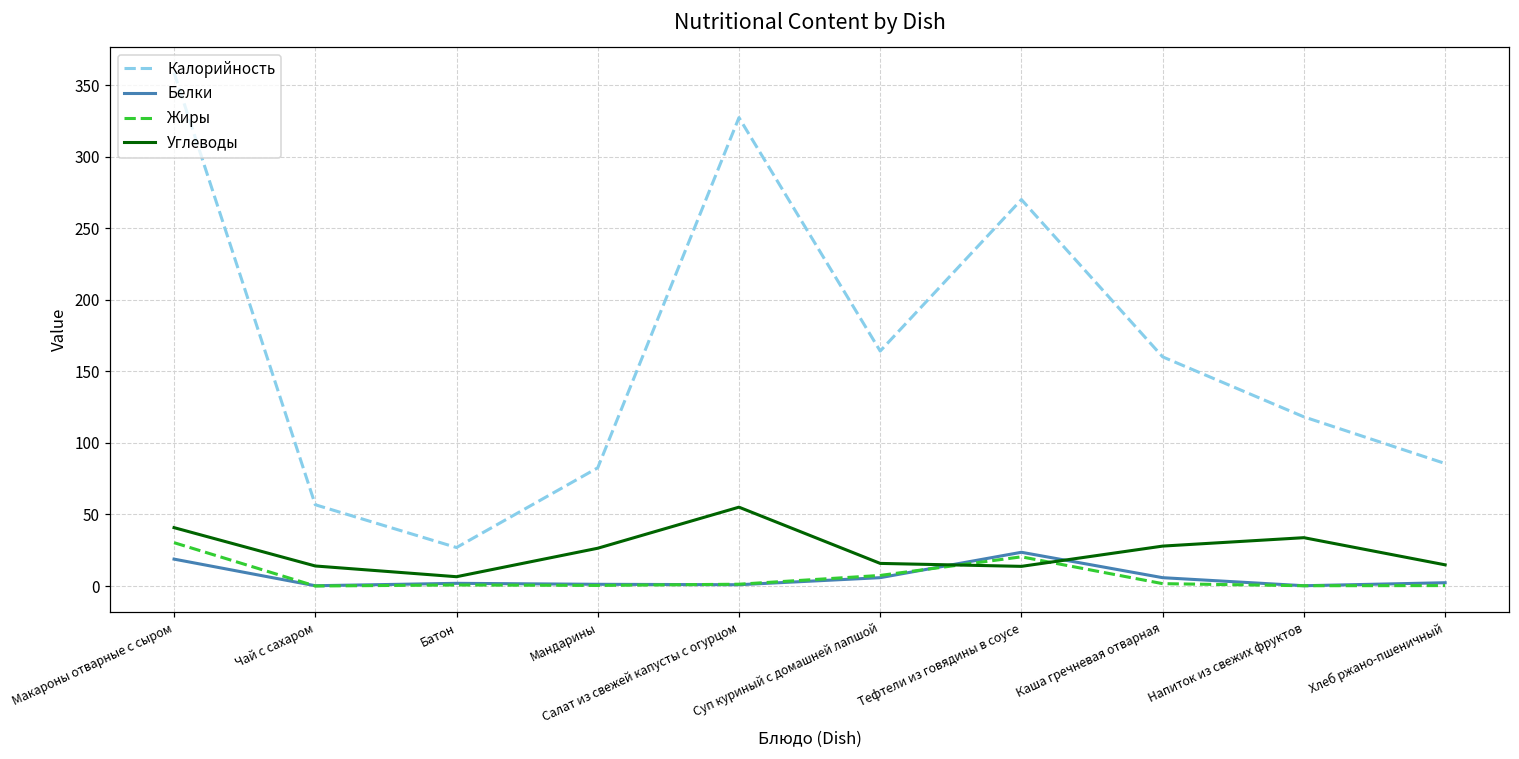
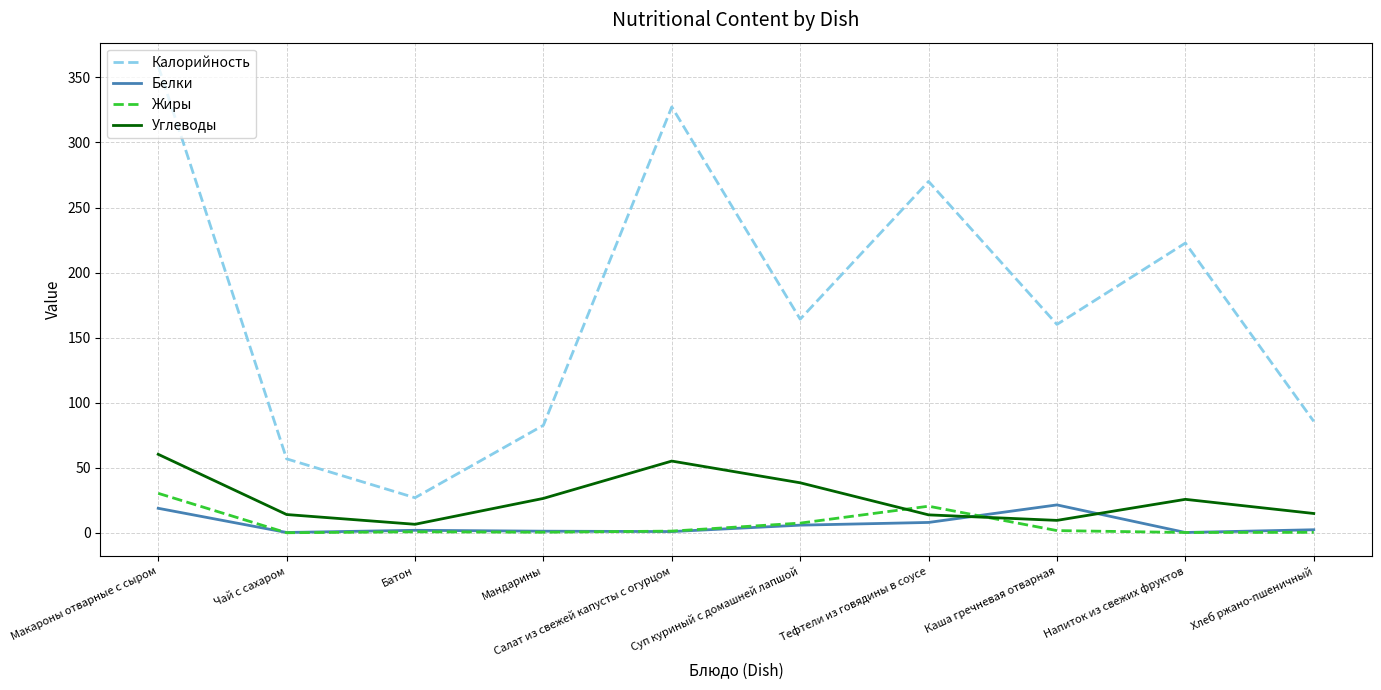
  {
    "Калорийность": {
      "Чай с сахаром": 57,
      "Батон": 27,
      "Мандарины": 83,
      "Салат из свежей капусты с огурцом": 327,
      "Суп куриный с домашней лапшой": 164,
      "Тефтели из говядины в соусе": 270,
      "Каша гречневая отварная": 160,
-     "Напиток из свежих фруктов": 118,
+     "Напиток из свежих фруктов": 223,
      "Хлеб ржано-пшеничный": 86
    },
    "Белки": {
      "Макароны отварные с сыром": 19,
-     "Тефтели из говядины в соусе": 24,
-     "Каша гречневая отварная": 6,
+     "Тефтели из говядины в соусе": 8,
+     "Каша гречневая отварная": 21,
      "Хлеб ржано-пшеничный": 2
    },
    "Жиры": {
      "Макароны отварные с сыром": 30,
      "Тефтели из говядины в соусе": 20,
      "Каша гречневая отварная": 2,
      "Хлеб ржано-пшеничный": 0
    },
    "Углеводы": {
-     "Макароны отварные с сыром": 41,
+     "Макароны отварные с сыром": 60,
      "Чай с сахаром": 14,
      "Батон": 7,
      "Мандарины": 26,
      "Салат из свежей капусты с огурцом": 55,
-     "Суп куриный с домашней лапшой": 16,
+     "Суп куриный с домашней лапшой": 38,
      "Тефтели из говядины в соусе": 14,
-     "Каша гречневая отварная": 28,
-     "Напиток из свежих фруктов": 34,
+     "Каша гречневая отварная": 10,
+     "Напиток из свежих фруктов": 26,
      "Хлеб ржано-пшеничный": 15
    }
  }
